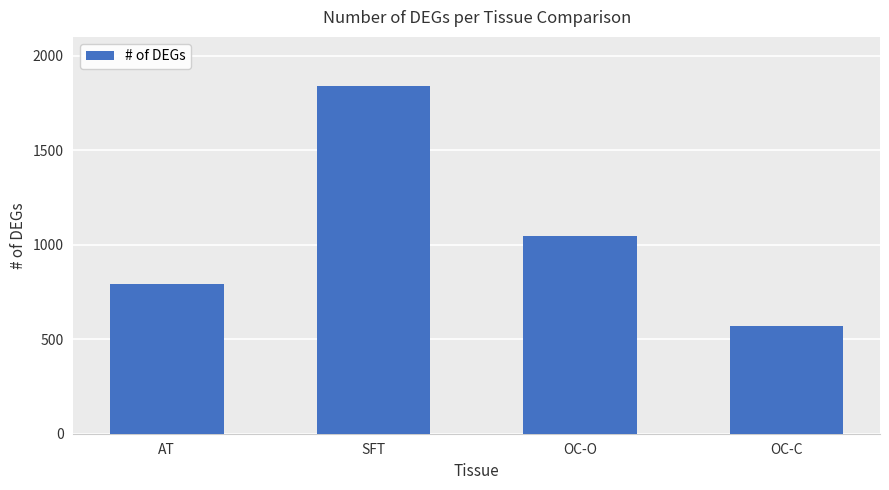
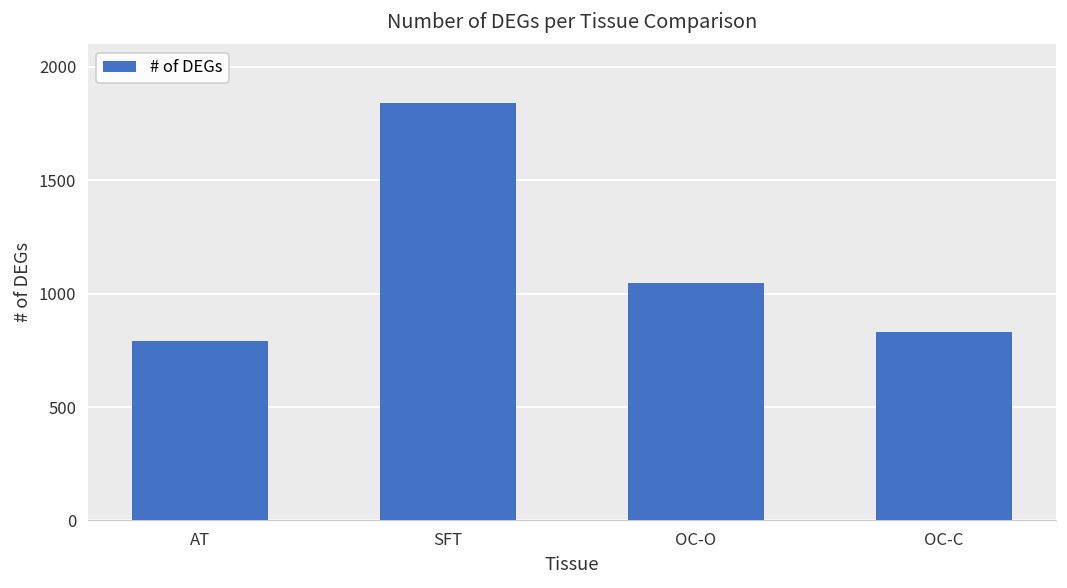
  {
    "AT": 790,
    "SFT": 1840,
    "OC-O": 1050,
-   "OC-C": 570
+   "OC-C": 830
  }
